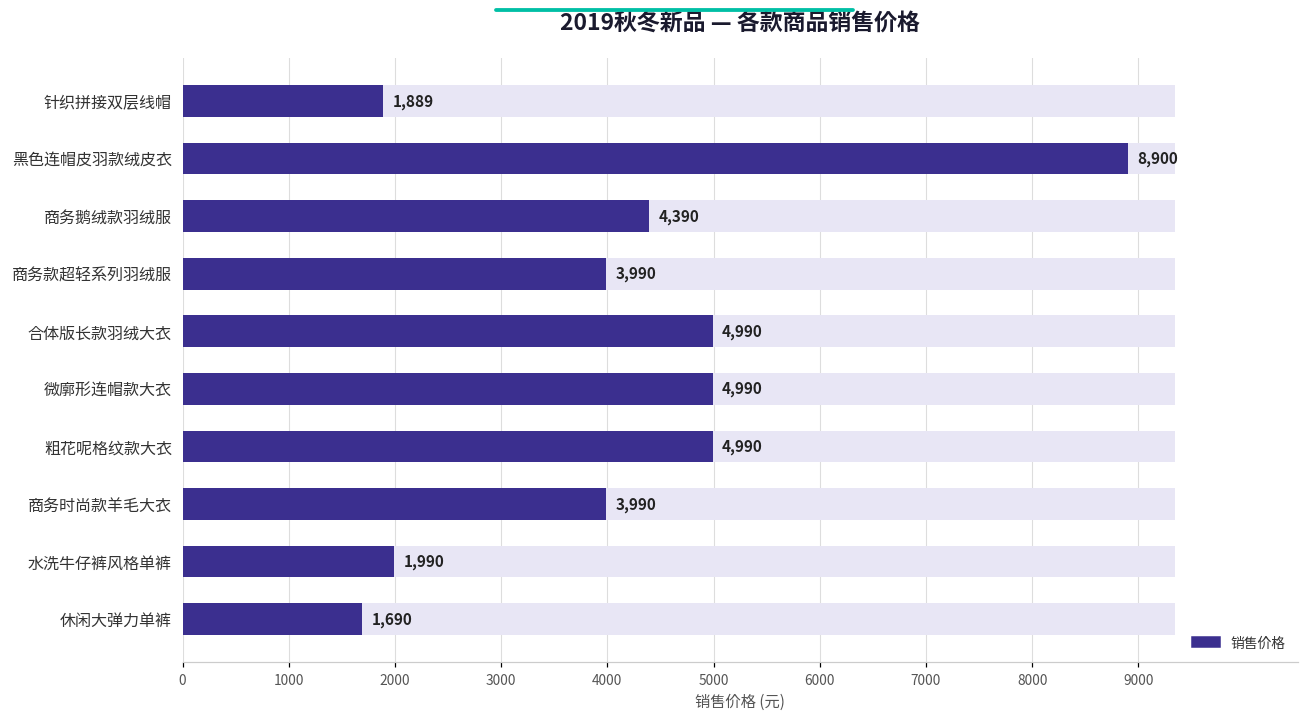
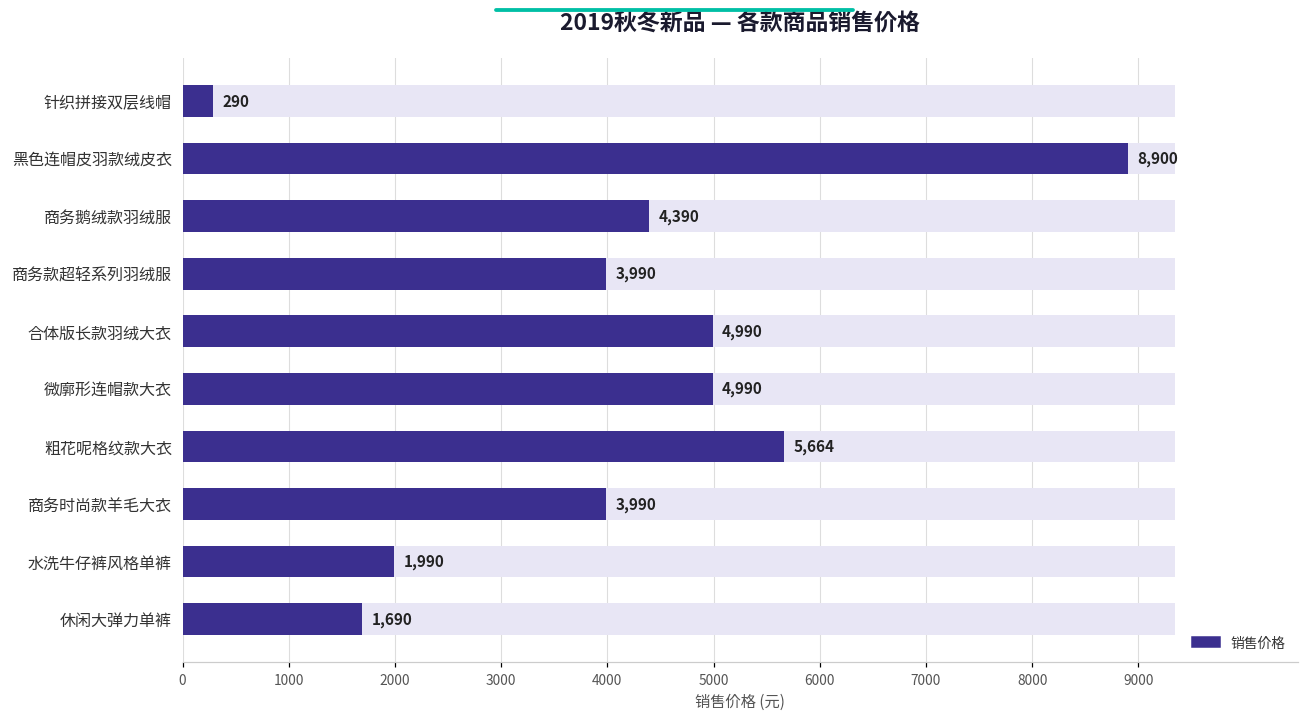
  {
    "销售价格": {
-     "针织拼接双层线帽": "1,889",
-     "粗花呢格纹款大衣": "4,990"
+     "针织拼接双层线帽": "290",
+     "粗花呢格纹款大衣": "5,664"
    }
  }
